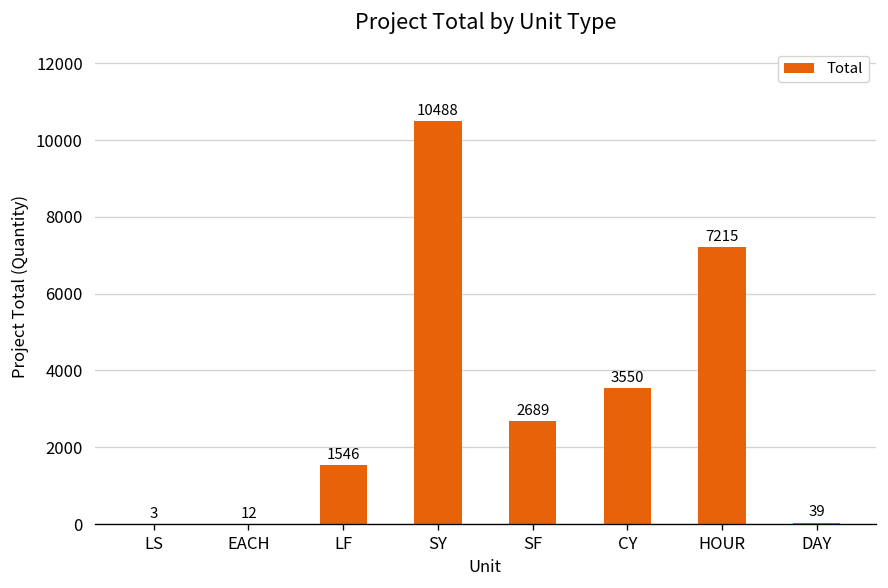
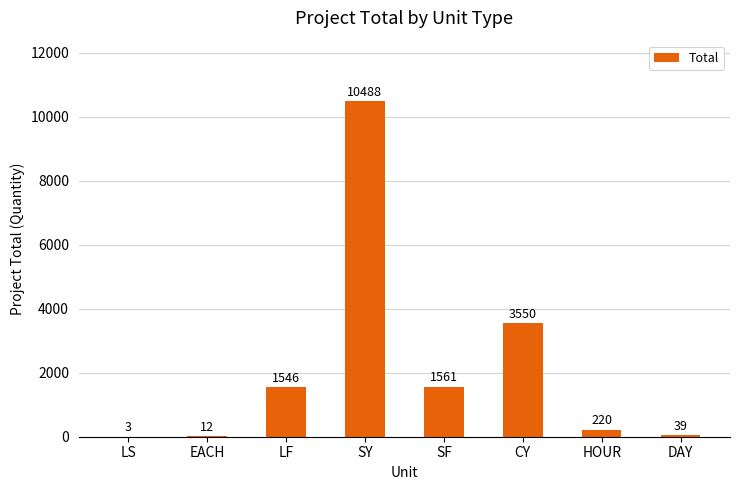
  {
    "LS": 3,
    "EACH": 12,
    "LF": 1546,
    "SY": 10488,
-   "SF": 2689,
+   "SF": 1561,
    "CY": 3550,
-   "HOUR": 7215,
+   "HOUR": 220,
    "DAY": 39
  }
